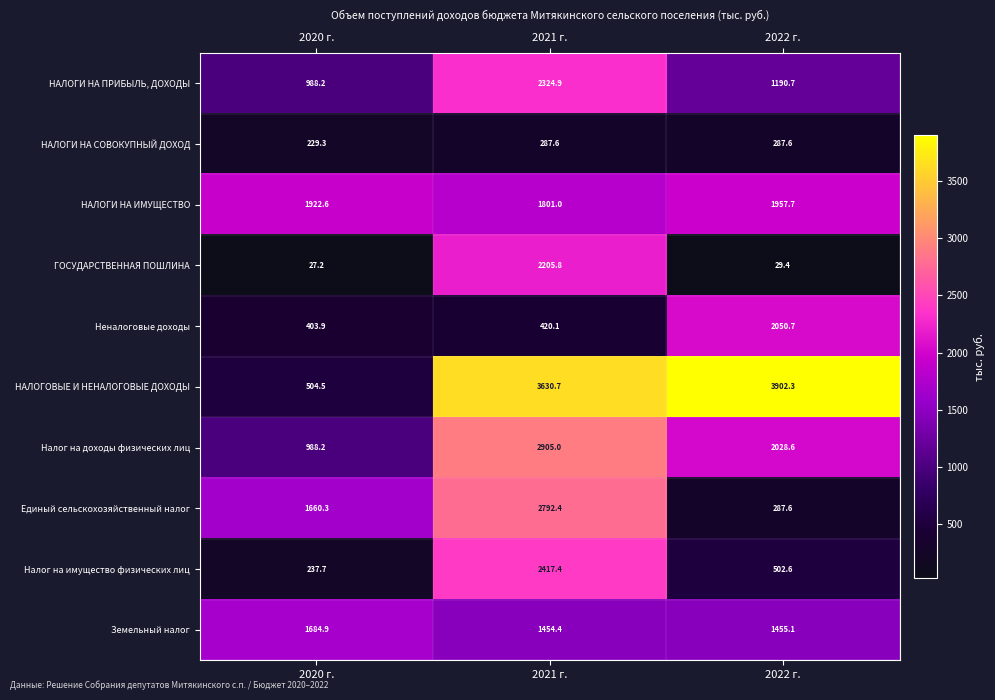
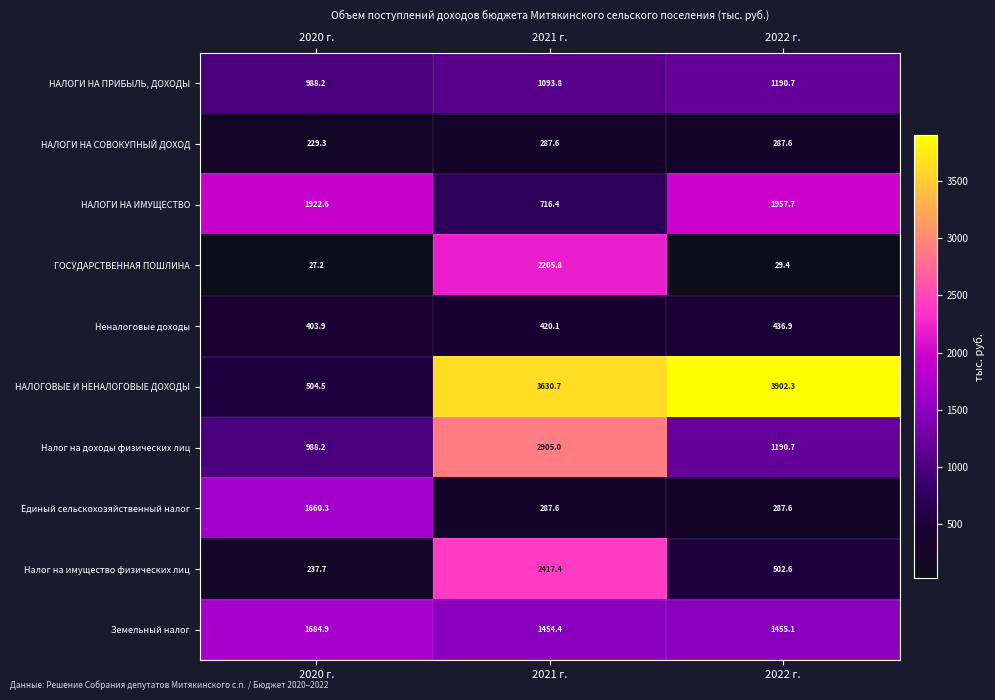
  {
    "НАЛОГИ НА ПРИБЫЛЬ, ДОХОДЫ": {
      "2020 г.": 988.2,
-     "2021 г.": 2324.9,
+     "2021 г.": 1093.8,
      "2022 г.": 1190.7
    },
    "НАЛОГИ НА СОВОКУПНЫЙ ДОХОД": {
      "2020 г.": 229.3,
      "2021 г.": 287.6,
      "2022 г.": 287.6
    },
    "НАЛОГИ НА ИМУЩЕСТВО": {
      "2020 г.": 1922.6,
-     "2021 г.": 1801.0,
+     "2021 г.": 716.4,
      "2022 г.": 1957.7
    },
    "ГОСУДАРСТВЕННАЯ ПОШЛИНА": {
      "2020 г.": 27.2,
      "2021 г.": 2205.8,
      "2022 г.": 29.4
    },
    "Неналоговые доходы": {
      "2020 г.": 403.9,
      "2021 г.": 420.1,
-     "2022 г.": 2050.7
+     "2022 г.": 436.9
    },
    "НАЛОГОВЫЕ И НЕНАЛОГОВЫЕ ДОХОДЫ": {
      "2020 г.": 504.5,
      "2021 г.": 3630.7,
      "2022 г.": 3902.3
    },
    "Налог на доходы физических лиц": {
      "2020 г.": 988.2,
      "2021 г.": 2905.0,
-     "2022 г.": 2028.6
+     "2022 г.": 1190.7
    },
    "Единый сельскохозяйственный налог": {
      "2020 г.": 1660.3,
-     "2021 г.": 2792.4,
+     "2021 г.": 287.6,
      "2022 г.": 287.6
    },
    "Налог на имущество физических лиц": {
      "2020 г.": 237.7,
      "2021 г.": 2417.4,
      "2022 г.": 502.6
    },
    "Земельный налог": {
      "2020 г.": 1684.9,
      "2021 г.": 1454.4,
      "2022 г.": 1455.1
    }
  }
